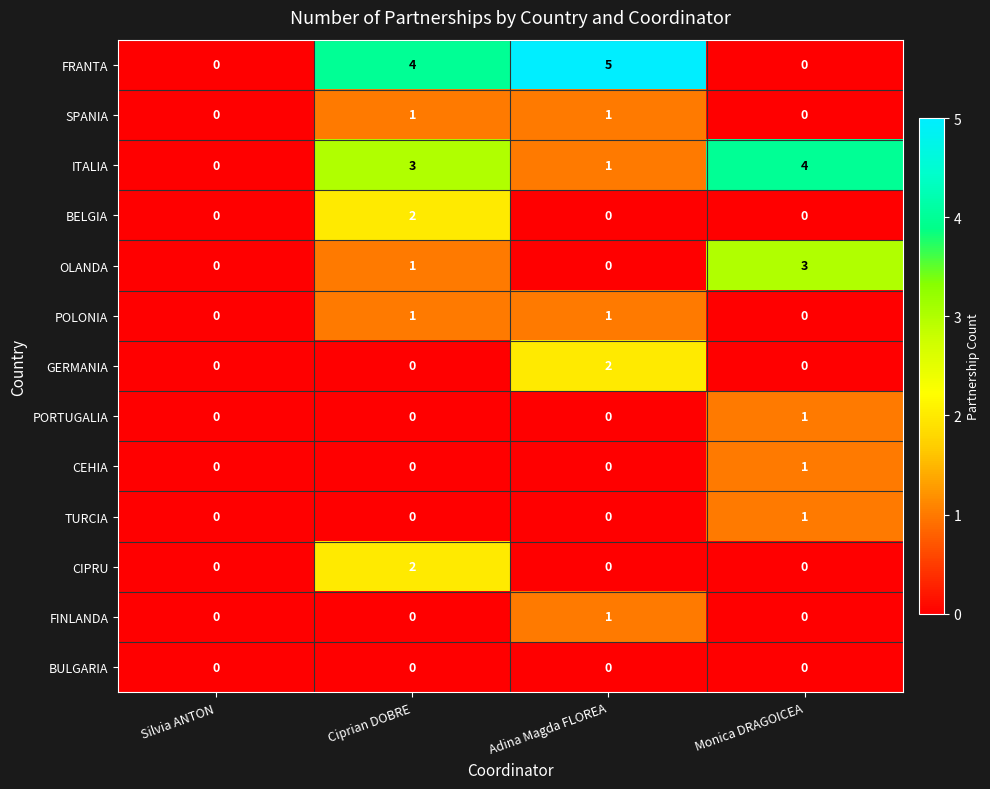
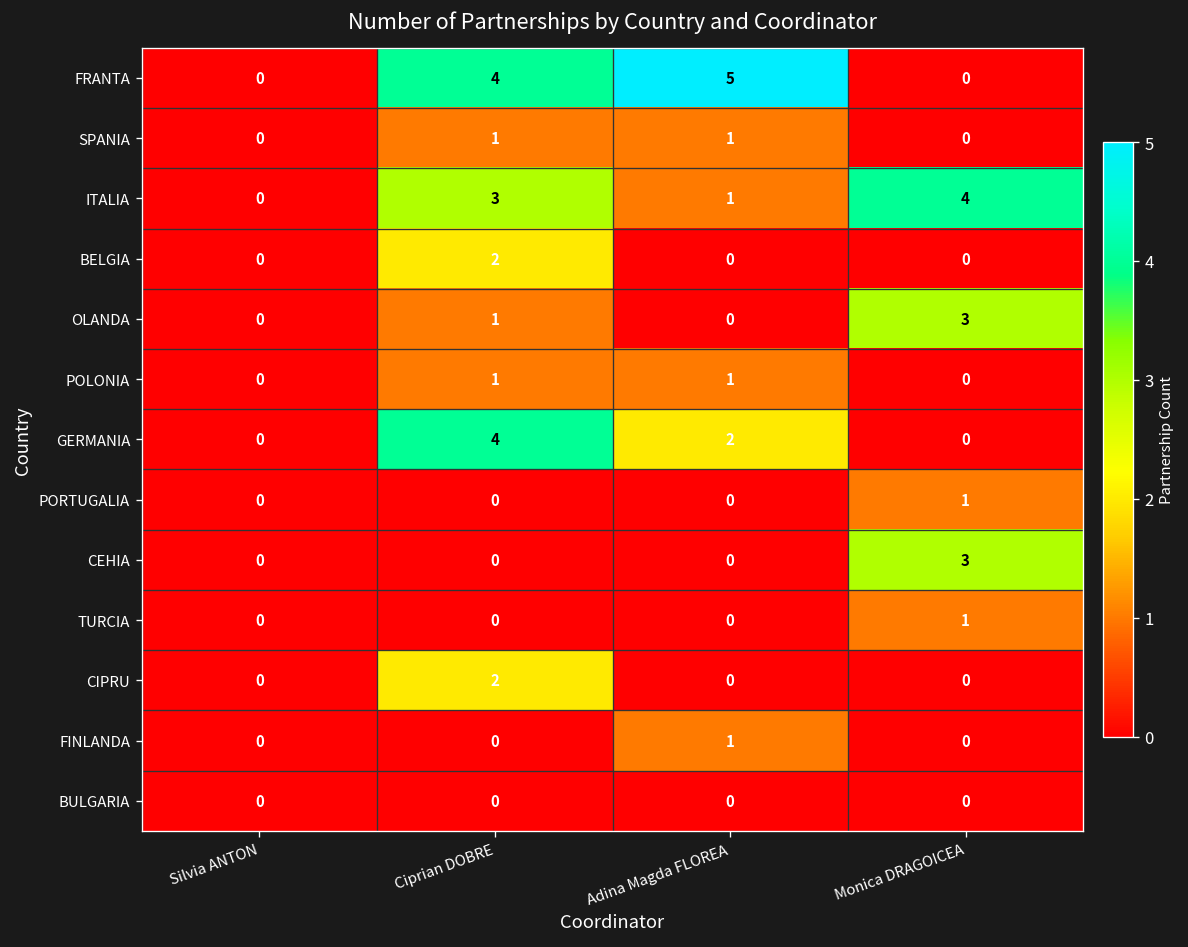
  {
    "FRANTA": {
      "Silvia ANTON": 0,
      "Ciprian DOBRE": 4,
      "Adina Magda FLOREA": 5,
      "Monica DRAGOICEA": 0
    },
    "SPANIA": {
      "Silvia ANTON": 0,
      "Ciprian DOBRE": 1,
      "Adina Magda FLOREA": 1,
      "Monica DRAGOICEA": 0
    },
    "ITALIA": {
      "Silvia ANTON": 0,
      "Ciprian DOBRE": 3,
      "Adina Magda FLOREA": 1,
      "Monica DRAGOICEA": 4
    },
    "BELGIA": {
      "Silvia ANTON": 0,
      "Ciprian DOBRE": 2,
      "Adina Magda FLOREA": 0,
      "Monica DRAGOICEA": 0
    },
    "OLANDA": {
      "Silvia ANTON": 0,
      "Ciprian DOBRE": 1,
      "Adina Magda FLOREA": 0,
      "Monica DRAGOICEA": 3
    },
    "POLONIA": {
      "Silvia ANTON": 0,
      "Ciprian DOBRE": 1,
      "Adina Magda FLOREA": 1,
      "Monica DRAGOICEA": 0
    },
    "GERMANIA": {
      "Silvia ANTON": 0,
-     "Ciprian DOBRE": 0,
+     "Ciprian DOBRE": 4,
      "Adina Magda FLOREA": 2,
      "Monica DRAGOICEA": 0
    },
    "PORTUGALIA": {
      "Silvia ANTON": 0,
      "Ciprian DOBRE": 0,
      "Adina Magda FLOREA": 0,
      "Monica DRAGOICEA": 1
    },
    "CEHIA": {
      "Silvia ANTON": 0,
      "Ciprian DOBRE": 0,
      "Adina Magda FLOREA": 0,
-     "Monica DRAGOICEA": 1
+     "Monica DRAGOICEA": 3
    },
    "TURCIA": {
      "Silvia ANTON": 0,
      "Ciprian DOBRE": 0,
      "Adina Magda FLOREA": 0,
      "Monica DRAGOICEA": 1
    },
    "CIPRU": {
      "Silvia ANTON": 0,
      "Ciprian DOBRE": 2,
      "Adina Magda FLOREA": 0,
      "Monica DRAGOICEA": 0
    },
    "FINLANDA": {
      "Silvia ANTON": 0,
      "Ciprian DOBRE": 0,
      "Adina Magda FLOREA": 1,
      "Monica DRAGOICEA": 0
    },
    "BULGARIA": {
      "Silvia ANTON": 0,
      "Ciprian DOBRE": 0,
      "Adina Magda FLOREA": 0,
      "Monica DRAGOICEA": 0
    }
  }
